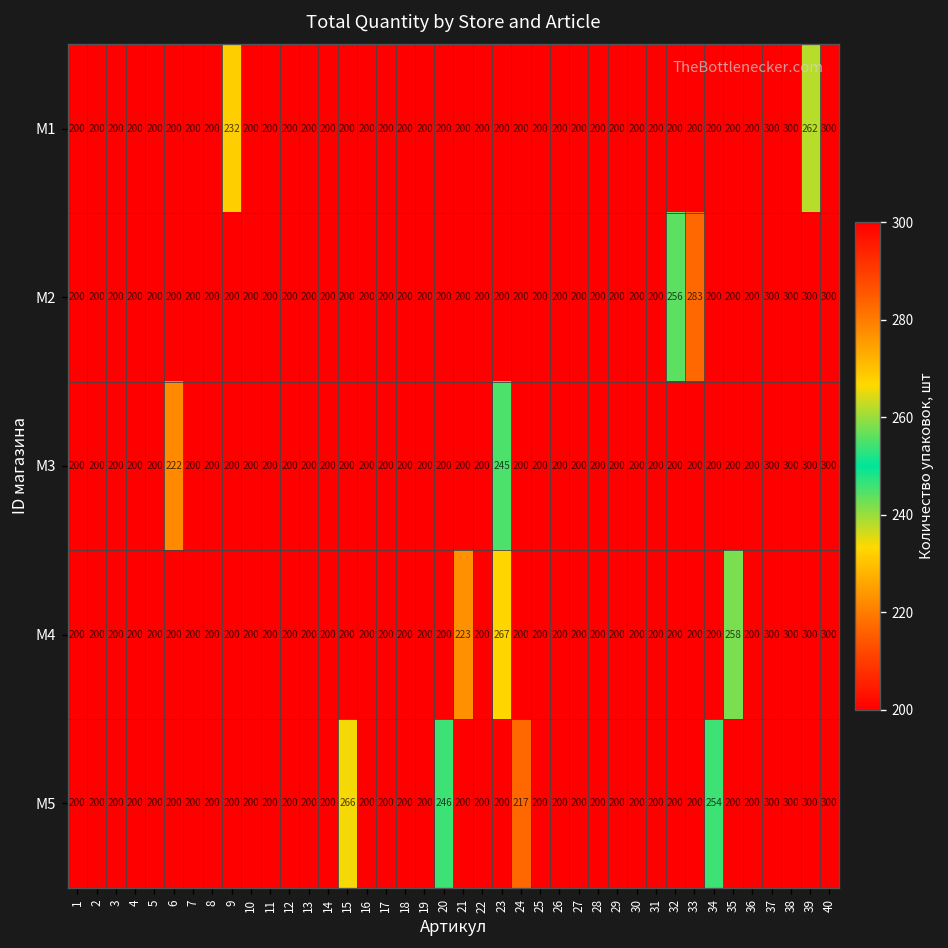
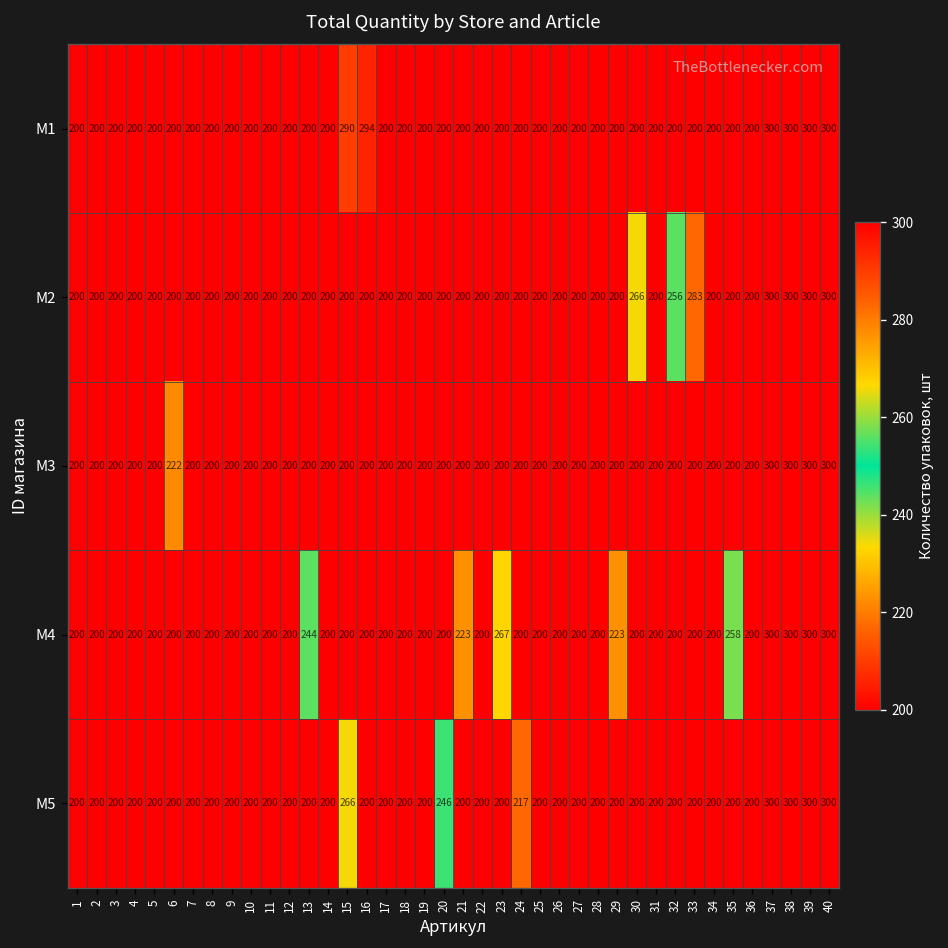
  {
    "M1": {
      "1": 200,
      "2": 200,
      "3": 200,
      "4": 200,
      "5": 200,
      "6": 200,
      "7": 200,
      "8": 200,
-     "9": 232,
+     "9": 200,
      "10": 200,
      "11": 200,
      "12": 200,
      "13": 200,
      "14": 200,
-     "15": 200,
-     "16": 200,
+     "15": 290,
+     "16": 294,
      "17": 200,
      "18": 200,
      "19": 200,
      "20": 200,
      "21": 200,
      "22": 200,
      "23": 200,
      "24": 200,
      "25": 200,
      "26": 200,
      "27": 200,
      "28": 200,
      "29": 200,
      "30": 200,
      "31": 200,
      "32": 200,
      "33": 200,
      "34": 200,
      "35": 200,
      "37": 300,
      "38": 300,
-     "39": 262,
+     "39": 300,
      "40": 300
    },
    "M2": {
      "1": 200,
      "2": 200,
      "3": 200,
      "4": 200,
      "5": 200,
      "6": 200,
      "7": 200,
      "8": 200,
      "9": 200,
      "10": 200,
      "11": 200,
      "12": 200,
      "13": 200,
      "14": 200,
      "15": 200,
      "16": 200,
      "17": 200,
      "18": 200,
      "19": 200,
      "20": 200,
      "21": 200,
      "22": 200,
      "23": 200,
      "24": 200,
      "25": 200,
      "26": 200,
      "27": 200,
      "28": 200,
      "29": 200,
-     "30": 200,
+     "30": 266,
      "31": 200,
      "32": 256,
      "33": 283,
      "34": 200,
      "35": 200,
      "36": 200,
      "37": 300,
      "38": 300,
      "39": 300,
      "40": 300
    },
    "M3": {
      "1": 200,
      "2": 200,
      "3": 200,
      "4": 200,
      "5": 200,
      "6": 222,
      "7": 200,
      "8": 200,
      "9": 200,
      "10": 200,
      "11": 200,
      "12": 200,
      "13": 200,
      "14": 200,
      "15": 200,
      "16": 200,
      "17": 200,
      "18": 200,
      "19": 200,
      "20": 200,
      "21": 200,
      "22": 200,
-     "23": 245,
+     "23": 200,
      "24": 200,
      "25": 200,
      "26": 200,
      "27": 200,
      "28": 200,
      "29": 200,
      "30": 200,
      "31": 200,
      "32": 200,
      "33": 200,
      "34": 200,
      "35": 200,
      "36": 200,
      "37": 300,
      "38": 300,
      "39": 300,
      "40": 300
    },
    "M4": {
      "1": 200,
      "2": 200,
      "3": 200,
      "4": 200,
      "5": 200,
      "6": 200,
      "7": 200,
      "8": 200,
      "9": 200,
      "10": 200,
      "11": 200,
      "12": 200,
-     "13": 200,
+     "13": 244,
      "14": 200,
      "15": 200,
      "16": 200,
      "17": 200,
      "18": 200,
      "19": 200,
      "20": 200,
      "21": 223,
      "22": 200,
      "23": 267,
      "24": 200,
      "25": 200,
      "26": 200,
      "27": 200,
      "28": 200,
-     "29": 200,
+     "29": 223,
      "30": 200,
      "31": 200,
      "32": 200,
      "33": 200,
      "34": 200,
      "35": 258,
      "36": 200,
      "37": 300,
      "38": 300,
      "39": 300,
      "40": 300
    },
    "M5": {
      "1": 200,
      "2": 200,
      "3": 200,
      "4": 200,
      "5": 200,
      "6": 200,
      "7": 200,
      "8": 200,
      "9": 200,
      "10": 200,
      "11": 200,
      "12": 200,
      "13": 200,
      "14": 200,
      "15": 266,
      "16": 200,
      "17": 200,
      "18": 200,
      "19": 200,
      "20": 246,
      "21": 200,
      "22": 200,
      "23": 200,
      "24": 217,
      "25": 200,
      "26": 200,
      "27": 200,
      "28": 200,
      "29": 200,
      "30": 200,
      "31": 200,
      "32": 200,
      "33": 200,
-     "34": 254,
+     "34": 200,
      "35": 200,
      "36": 200,
      "37": 300,
      "38": 300,
      "39": 300,
      "40": 300
    }
  }
